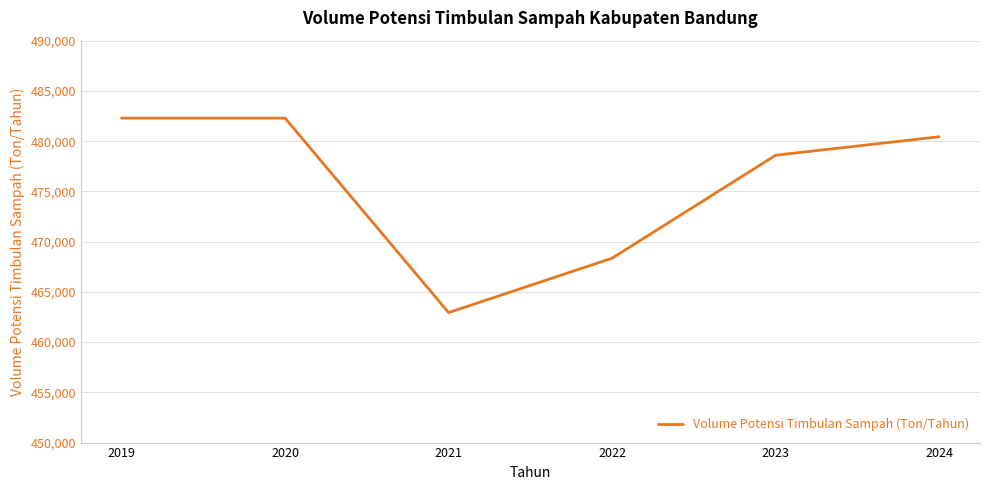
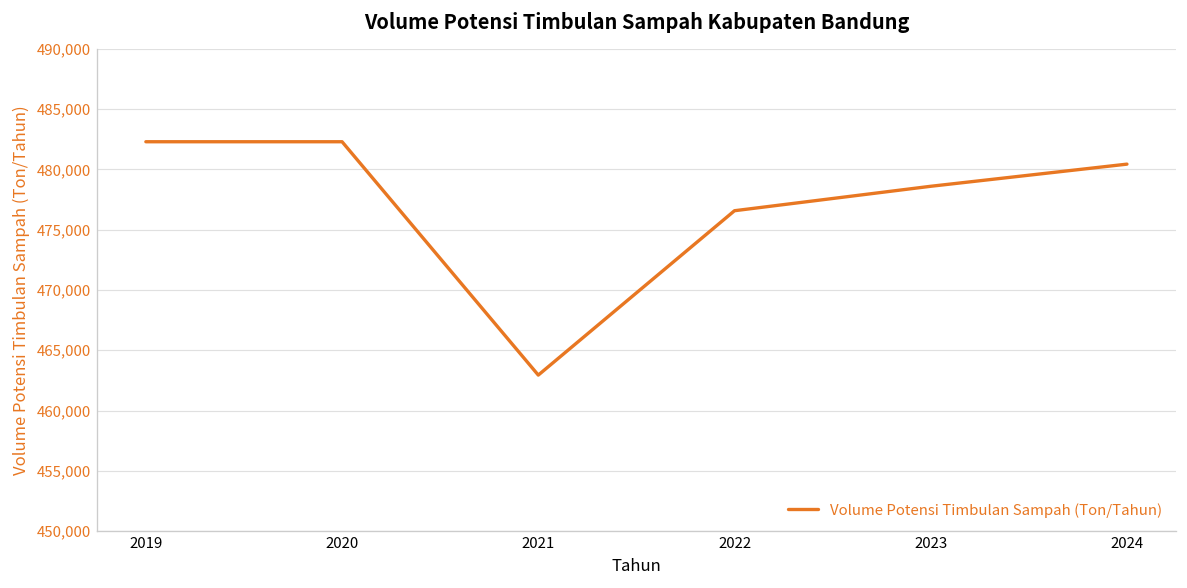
  {
    "2019": "482,300",
    "2020": "482,300",
    "2021": "462,900",
-   "2022": "468,400",
+   "2022": "476,600",
    "2023": "478,600",
    "2024": "480,400"
  }
